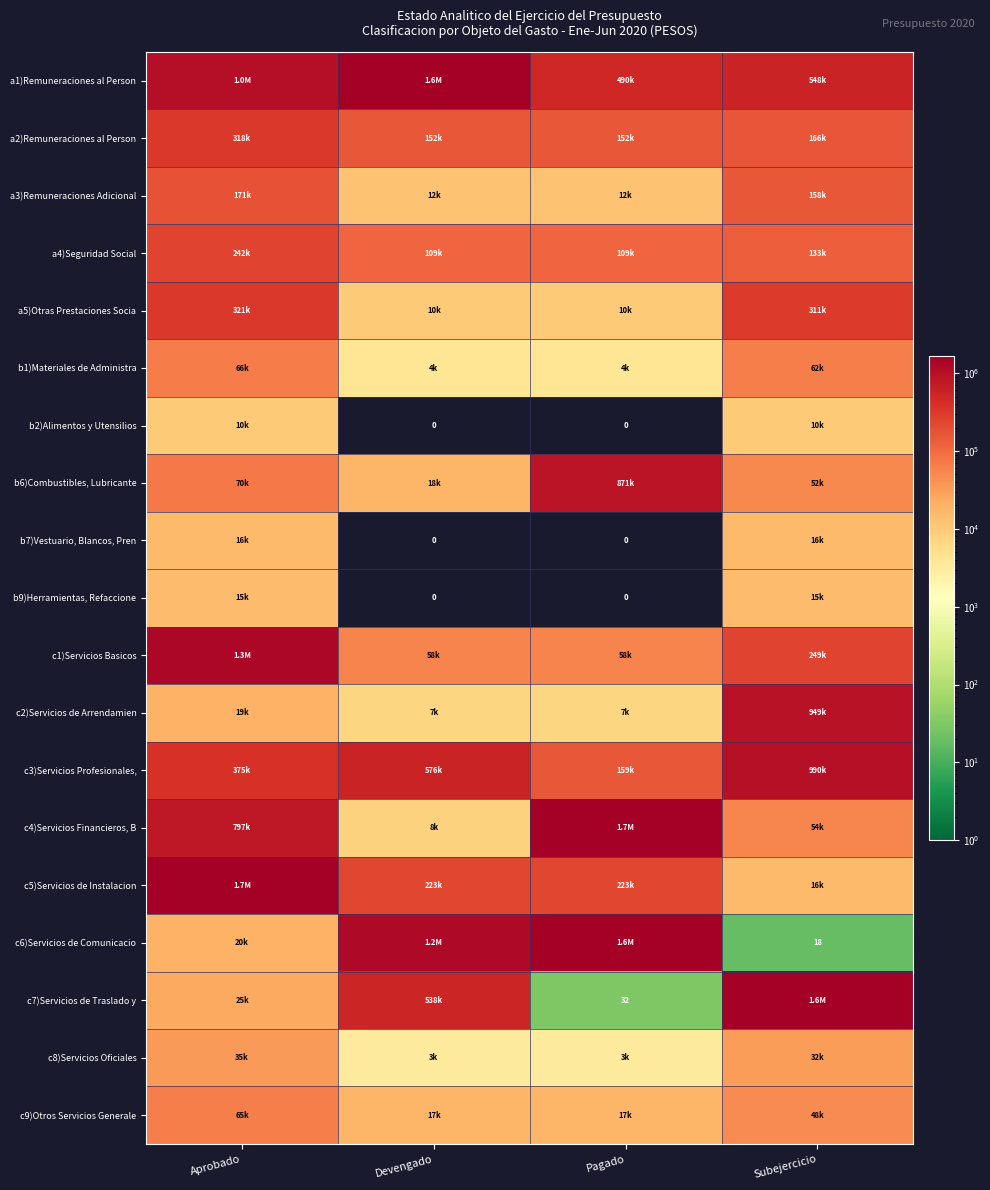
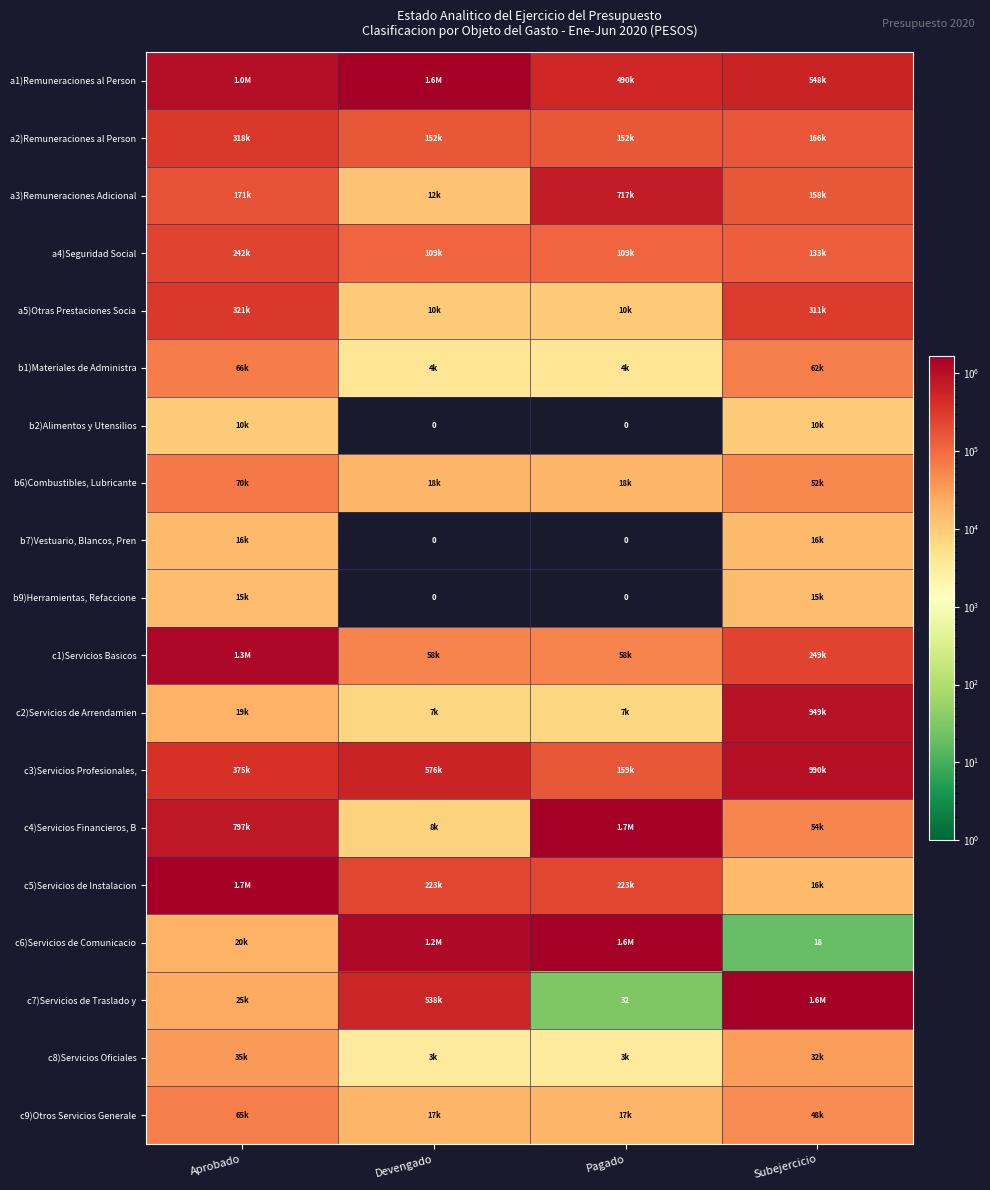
  {
    "a1)Remuneraciones al Person": {
      "Aprobado": "1.0M",
      "Devengado": "1.6M",
      "Pagado": "490k",
      "Subejercicio": "548k"
    },
    "a2)Remuneraciones al Person": {
      "Aprobado": "318k",
      "Devengado": "152k",
      "Pagado": "152k",
      "Subejercicio": "166k"
    },
    "a3)Remuneraciones Adicional": {
      "Aprobado": "171k",
      "Devengado": "12k",
-     "Pagado": "12k",
+     "Pagado": "717k",
      "Subejercicio": "158k"
    },
    "a4)Seguridad Social": {
      "Aprobado": "242k",
      "Devengado": "109k",
      "Pagado": "109k",
      "Subejercicio": "133k"
    },
    "a5)Otras Prestaciones Socia": {
      "Aprobado": "321k",
      "Devengado": "10k",
      "Pagado": "10k",
      "Subejercicio": "311k"
    },
    "b1)Materiales de Administra": {
      "Aprobado": "66k",
      "Devengado": "4k",
      "Pagado": "4k",
      "Subejercicio": "62k"
    },
    "b2)Alimentos y Utensilios": {
      "Aprobado": "10k",
      "Devengado": "0",
      "Pagado": "0",
      "Subejercicio": "10k"
    },
    "b6)Combustibles, Lubricante": {
      "Aprobado": "70k",
      "Devengado": "18k",
-     "Pagado": "871k",
+     "Pagado": "18k",
      "Subejercicio": "52k"
    },
    "b7)Vestuario, Blancos, Pren": {
      "Aprobado": "16k",
      "Devengado": "0",
      "Pagado": "0",
      "Subejercicio": "16k"
    },
    "b9)Herramientas, Refaccione": {
      "Aprobado": "15k",
      "Devengado": "0",
      "Pagado": "0",
      "Subejercicio": "15k"
    },
    "c1)Servicios Basicos": {
      "Aprobado": "1.3M",
      "Devengado": "58k",
      "Pagado": "58k",
      "Subejercicio": "249k"
    },
    "c2)Servicios de Arrendamien": {
      "Aprobado": "19k",
      "Devengado": "7k",
      "Pagado": "7k",
      "Subejercicio": "949k"
    },
    "c3)Servicios Profesionales,": {
      "Aprobado": "375k",
      "Devengado": "576k",
      "Pagado": "159k",
      "Subejercicio": "990k"
    },
    "c4)Servicios Financieros, B": {
      "Aprobado": "797k",
      "Devengado": "8k",
      "Pagado": "1.7M",
      "Subejercicio": "54k"
    },
    "c5)Servicios de Instalacion": {
      "Aprobado": "1.7M",
      "Devengado": "223k",
      "Pagado": "223k",
      "Subejercicio": "16k"
    },
    "c6)Servicios de Comunicacio": {
      "Aprobado": "20k",
      "Devengado": "1.2M",
      "Pagado": "1.6M",
      "Subejercicio": "18"
    },
    "c7)Servicios de Traslado y": {
      "Aprobado": "25k",
      "Devengado": "538k",
      "Pagado": "32",
      "Subejercicio": "1.6M"
    },
    "c8)Servicios Oficiales": {
      "Aprobado": "35k",
      "Devengado": "3k",
      "Pagado": "3k",
      "Subejercicio": "32k"
    },
    "c9)Otros Servicios Generale": {
      "Aprobado": "65k",
      "Devengado": "17k",
      "Pagado": "17k",
      "Subejercicio": "48k"
    }
  }
